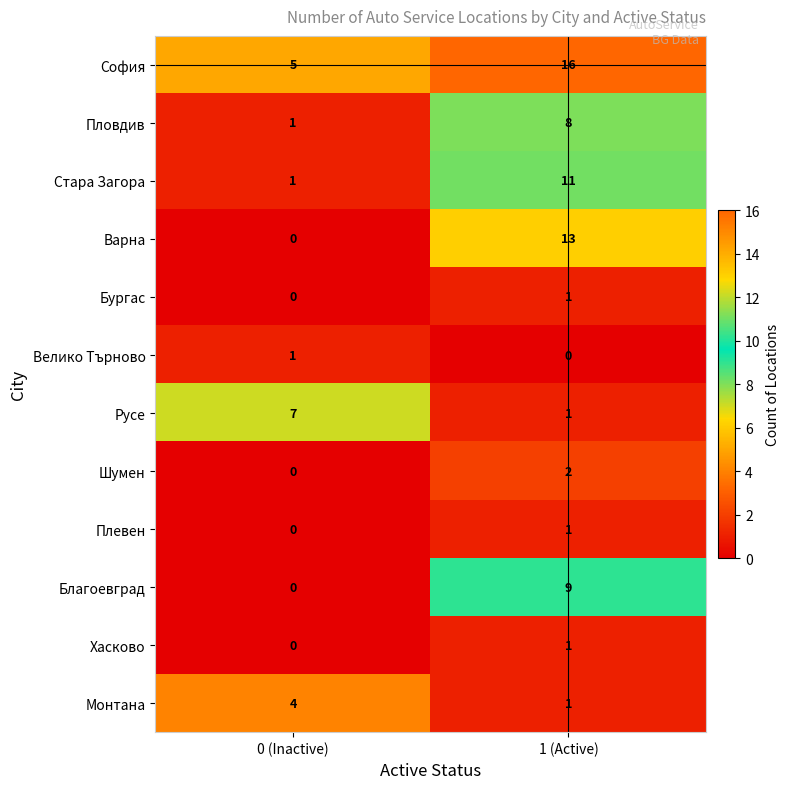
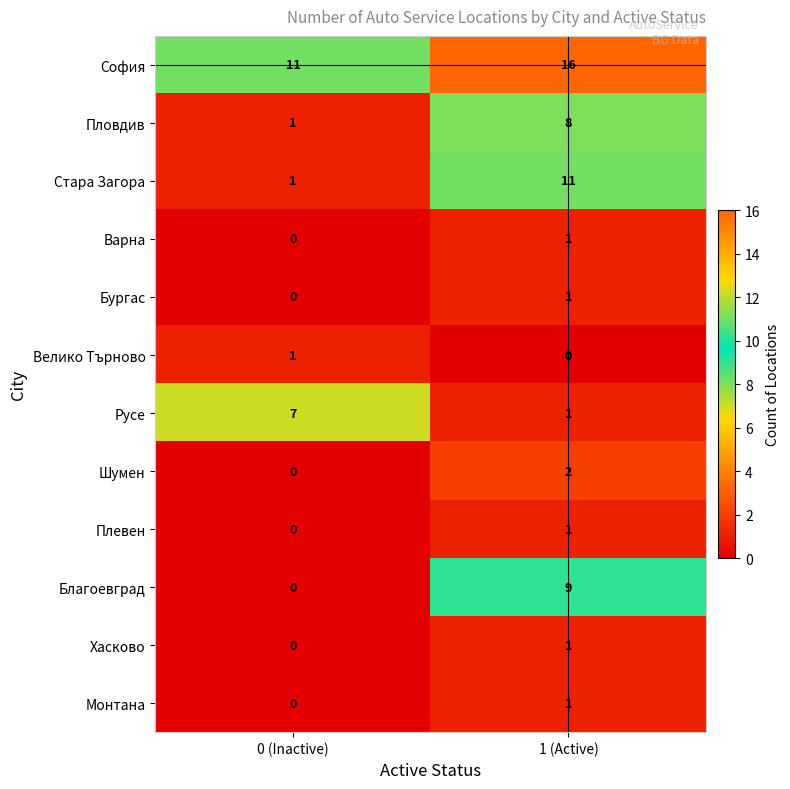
  {
    "София": {
-     "0 (Inactive)": 5,
+     "0 (Inactive)": 11,
      "1 (Active)": 16
    },
    "Пловдив": {
      "0 (Inactive)": 1,
      "1 (Active)": 8
    },
    "Стара Загора": {
      "0 (Inactive)": 1,
      "1 (Active)": 11
    },
    "Варна": {
      "0 (Inactive)": 0,
-     "1 (Active)": 13
+     "1 (Active)": 1
    },
    "Бургас": {
      "0 (Inactive)": 0,
      "1 (Active)": 1
    },
    "Велико Търново": {
      "0 (Inactive)": 1,
      "1 (Active)": 0
    },
    "Русе": {
      "0 (Inactive)": 7,
      "1 (Active)": 1
    },
    "Шумен": {
      "0 (Inactive)": 0,
      "1 (Active)": 2
    },
    "Плевен": {
      "0 (Inactive)": 0,
      "1 (Active)": 1
    },
    "Благоевград": {
      "0 (Inactive)": 0,
      "1 (Active)": 9
    },
    "Хасково": {
      "0 (Inactive)": 0,
      "1 (Active)": 1
    },
    "Монтана": {
-     "0 (Inactive)": 4,
+     "0 (Inactive)": 0,
      "1 (Active)": 1
    }
  }
